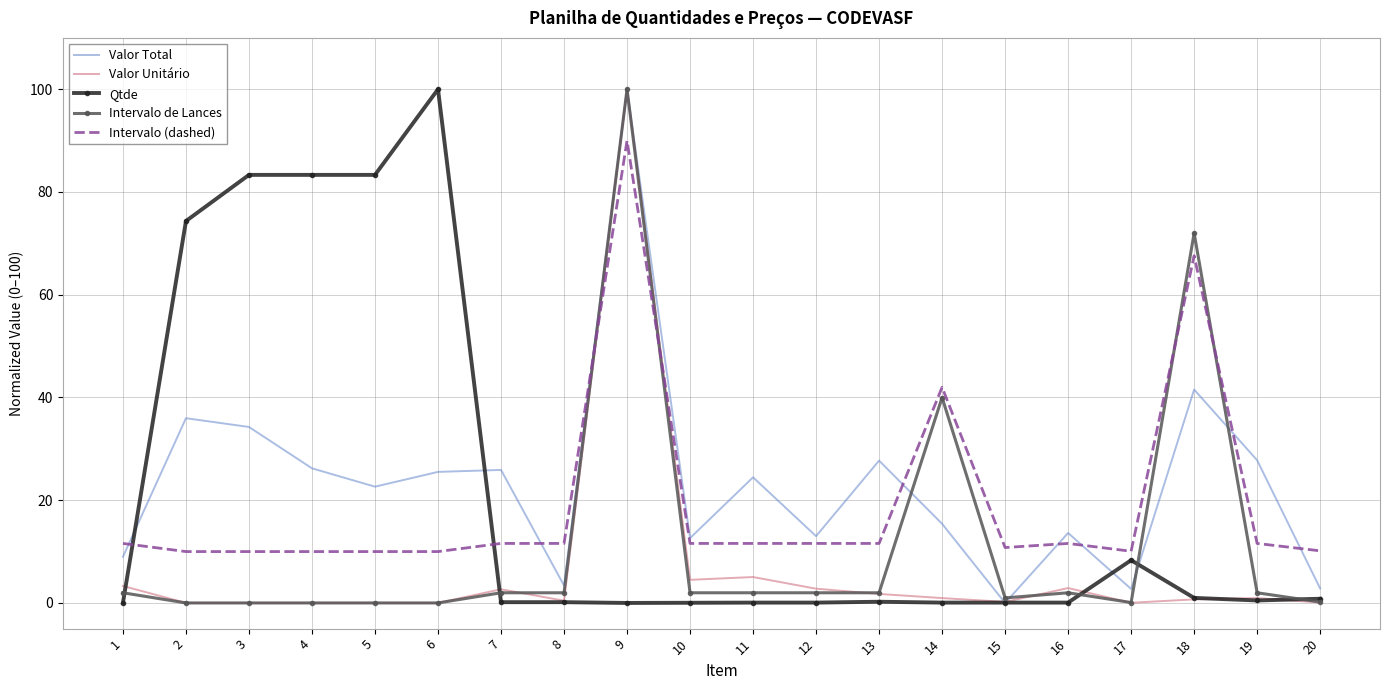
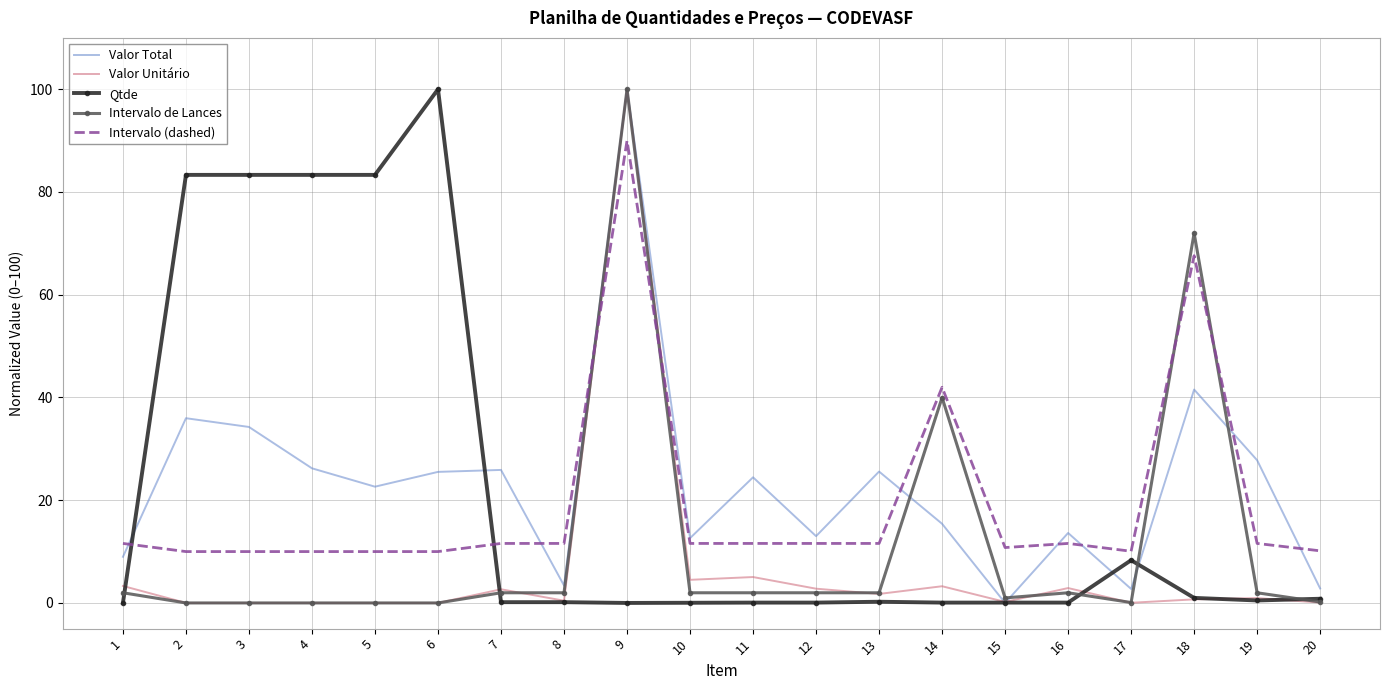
  {
    "Valor Total": {
      "1": 9,
      "2": 36,
      "3": 34,
      "4": 26,
      "5": 23,
      "6": 26,
      "7": 26,
      "8": 3,
      "10": 13,
      "11": 24,
      "12": 13,
-     "13": 28,
+     "13": 26,
      "14": 15,
      "16": 14,
      "17": 3,
      "18": 42,
      "19": 28,
      "20": 3
    },
    "Valor Unitário": {
      "1": 3,
      "7": 3,
      "10": 5,
      "11": 5,
      "12": 3,
-     "14": 1,
+     "14": 3,
      "16": 3
    },
    "Qtde": {
      "1": 0,
-     "2": 74,
+     "2": 83,
      "3": 83,
      "4": 83,
      "5": 83,
      "6": 100,
      "7": 0,
      "9": 0,
      "10": 0,
      "11": 0,
      "12": 0,
      "13": 0,
      "14": 0,
      "16": 0,
      "17": 8,
      "20": 1
    },
    "Intervalo de Lances": {
      "1": 2,
      "7": 2,
      "8": 2,
      "10": 2,
      "11": 2,
      "12": 2,
      "14": 40,
      "15": 1,
      "16": 2,
      "18": 72,
      "19": 2
    },
    "Intervalo (dashed)": {
      "1": 12,
      "2": 10,
      "3": 10,
      "4": 10,
      "5": 10,
      "6": 10,
      "7": 12,
      "8": 12,
      "9": 90,
      "10": 12,
      "11": 12,
      "12": 12,
      "13": 12,
      "14": 42,
      "15": 11,
      "16": 12,
      "17": 10,
      "18": 68,
      "19": 12,
      "20": 10
    }
  }
